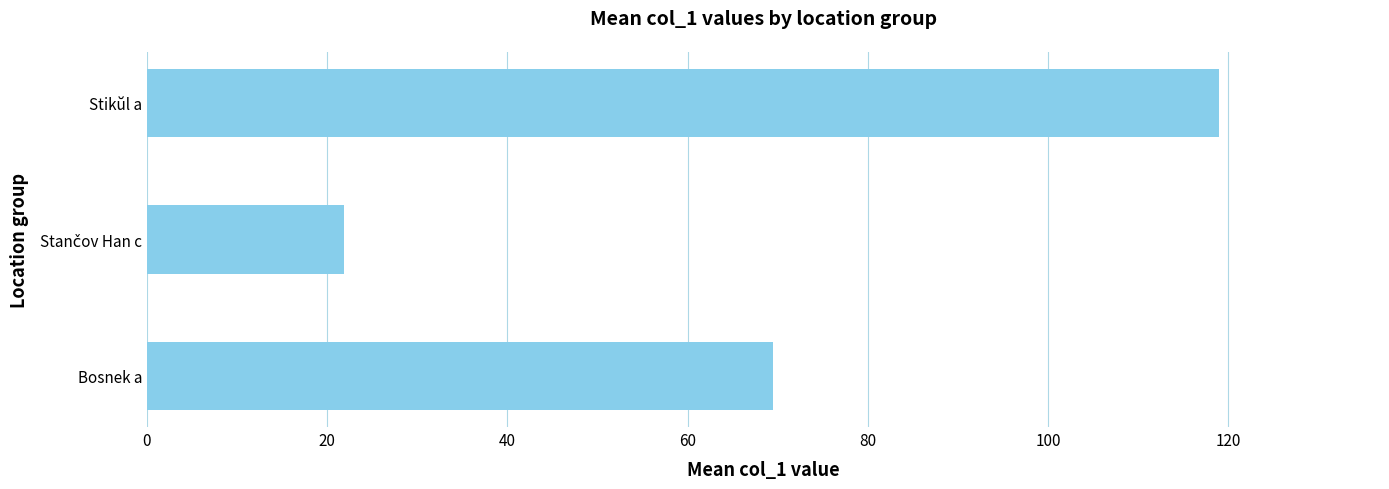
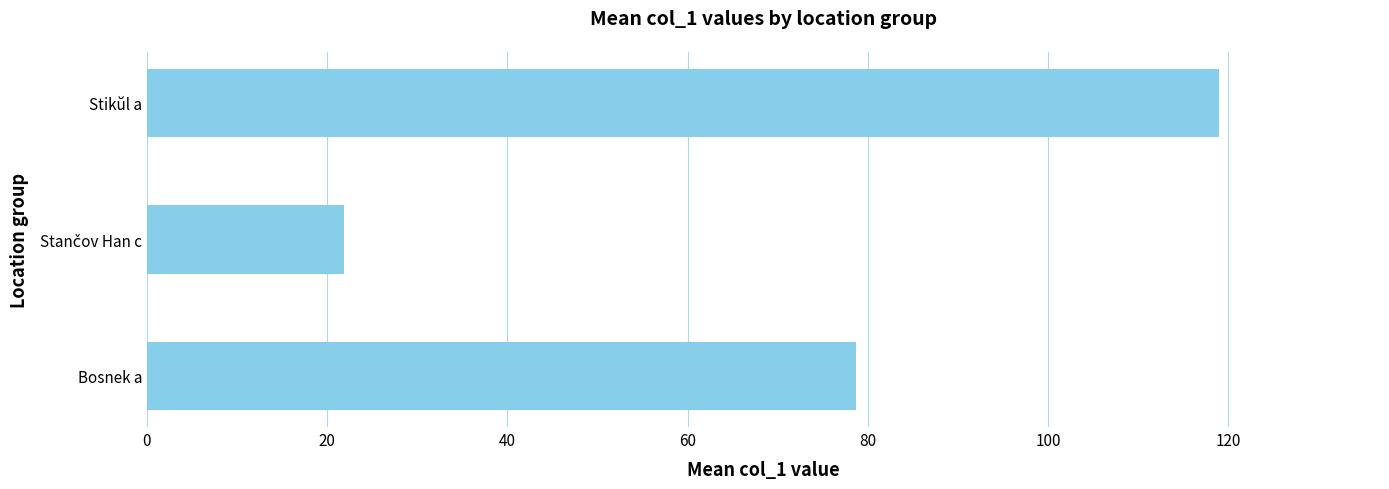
  {
    "Stikŭl a": 119,
    "Stančov Han c": 22,
-   "Bosnek a": 70
+   "Bosnek a": 79
  }
